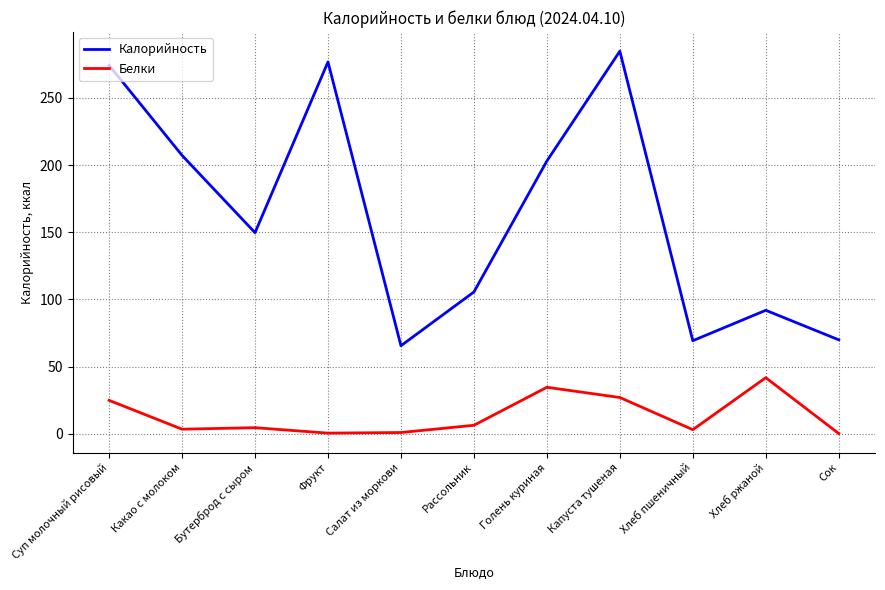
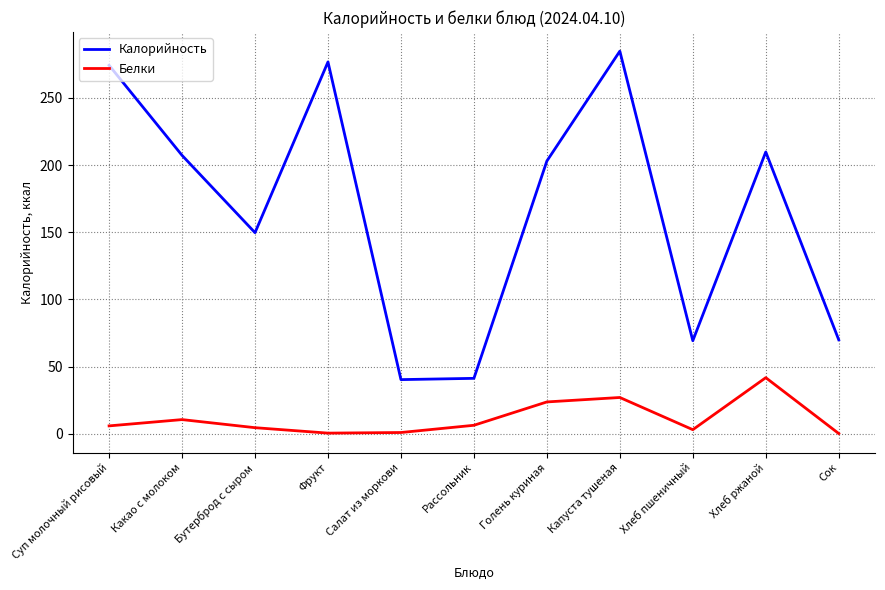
  {
    "Калорийность": {
      "Какао с молоком": 207,
      "Бутерброд с сыром": 150,
      "Фрукт": 277,
-     "Салат из моркови": 66,
-     "Рассольник": 106,
+     "Салат из моркови": 40,
+     "Рассольник": 41,
      "Голень куриная": 203,
      "Капуста тушеная": 285,
      "Хлеб пшеничный": 69,
-     "Хлеб ржаной": 92,
+     "Хлеб ржаной": 210,
      "Сок": 70
    },
    "Белки": {
-     "Суп молочный рисовый": 25,
-     "Какао с молоком": 4,
+     "Суп молочный рисовый": 6,
+     "Какао с молоком": 11,
      "Бутерброд с сыром": 5,
      "Фрукт": 1,
      "Салат из моркови": 1,
      "Рассольник": 6,
-     "Голень куриная": 35,
+     "Голень куриная": 24,
      "Капуста тушеная": 27,
      "Хлеб пшеничный": 3,
      "Хлеб ржаной": 42,
      "Сок": 0
    }
  }
